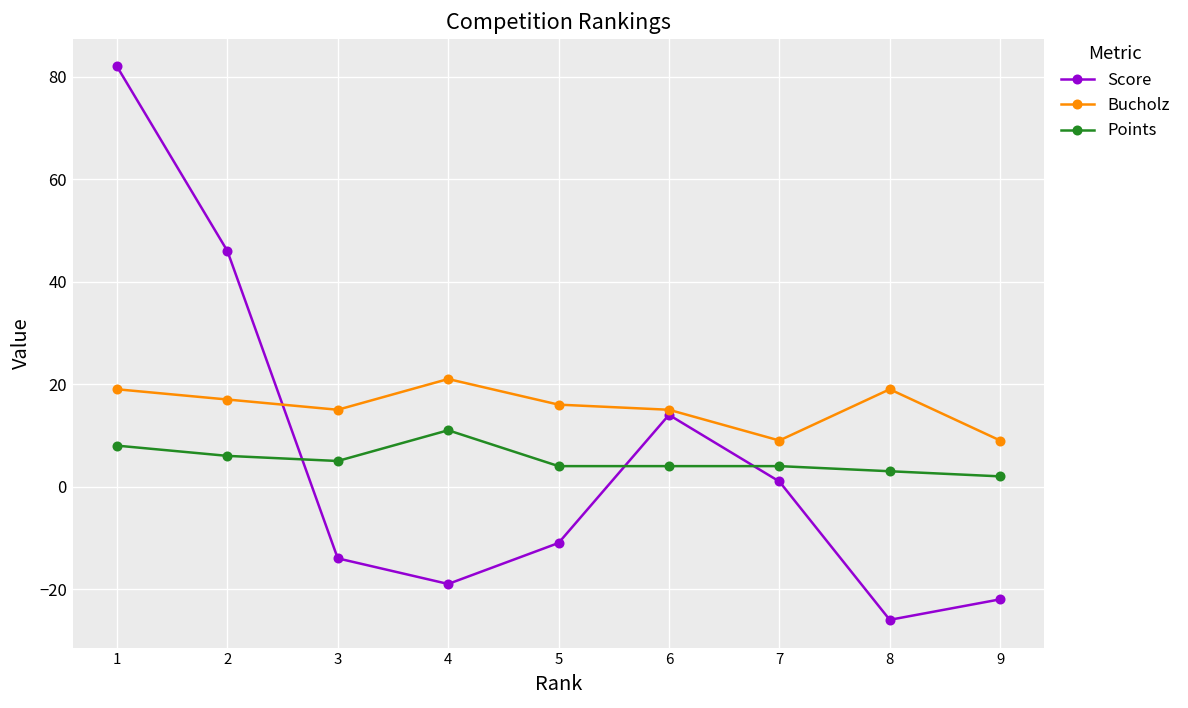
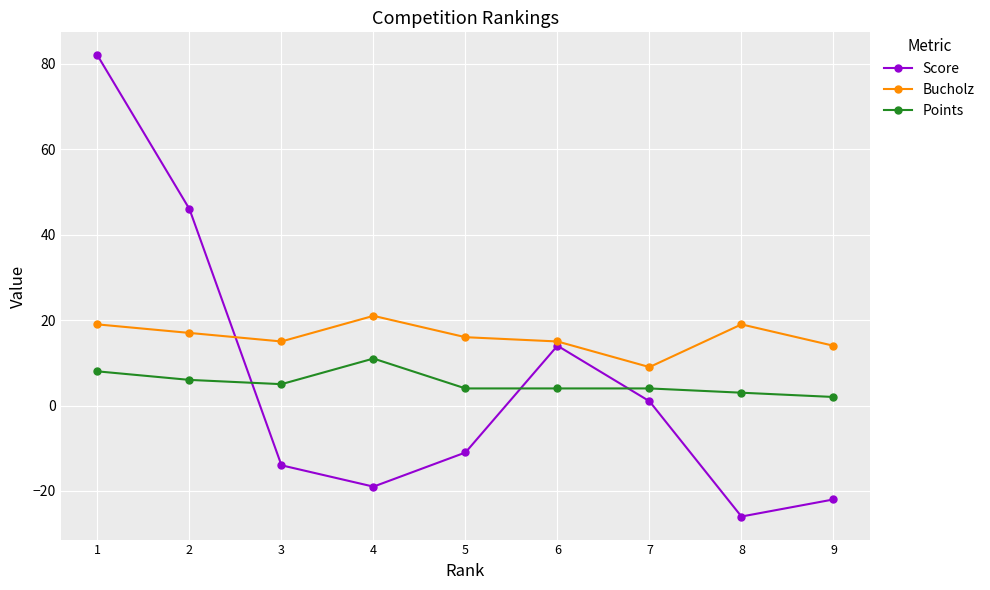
  {
    "Score": {
      "1": 82,
      "2": 46,
      "3": -14,
      "4": -19,
      "5": -11,
      "6": 14,
      "7": 1,
      "8": -26,
      "9": -22
    },
    "Bucholz": {
      "1": 19,
      "2": 17,
      "3": 15,
      "4": 21,
      "5": 16,
      "6": 15,
      "7": 9,
      "8": 19,
-     "9": 9
+     "9": 14
    },
    "Points": {
      "1": 8,
      "2": 6,
      "3": 5,
      "4": 11,
      "5": 4,
      "6": 4,
      "7": 4,
      "8": 3,
      "9": 2
    }
  }
